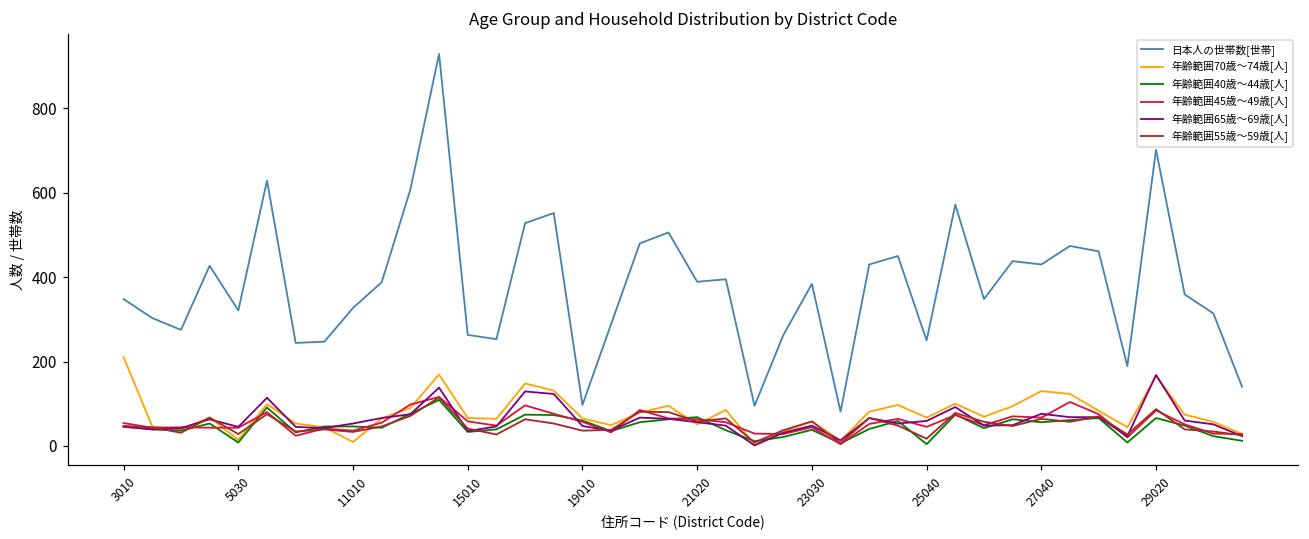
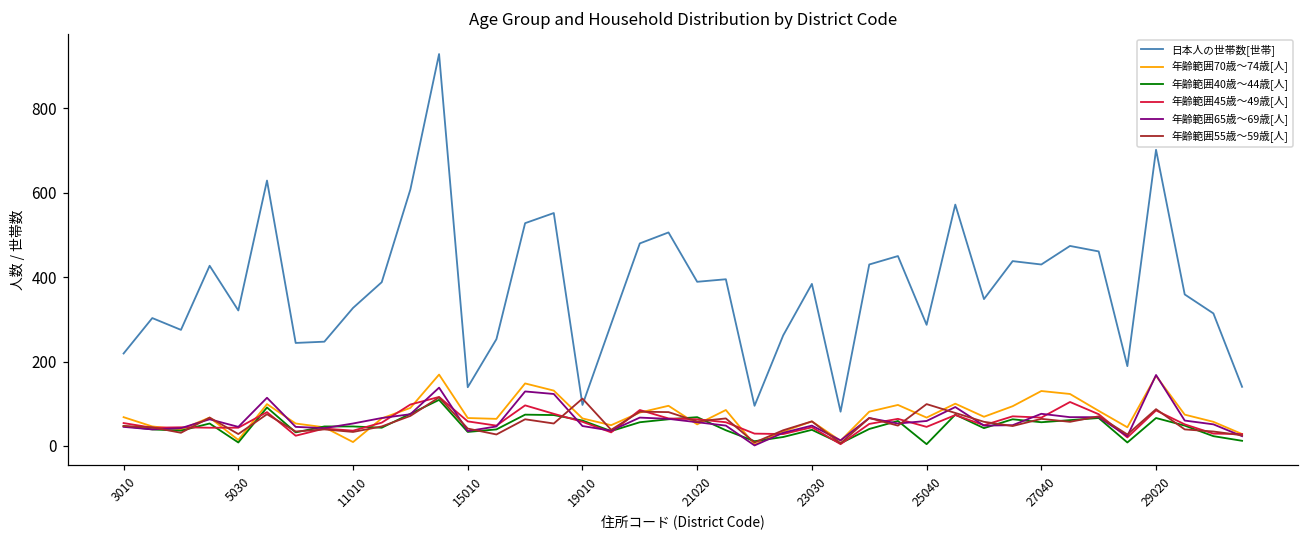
  {
    "日本人の世帯数[世帯]": {
-     "3010": 350,
+     "3010": 220,
      "5030": 320,
      "11010": 330,
-     "15010": 260,
+     "15010": 140,
      "19010": 100,
      "21020": 390,
      "23030": 380,
-     "25040": 250,
+     "25040": 290,
      "27040": 430
    },
    "年齢範囲70歳～74歳[人]": {
-     "3010": 210,
+     "3010": 70,
      "11010": 10,
      "15010": 70,
      "25040": 70,
      "27040": 130
    },
    "年齢範囲40歳～44歳[人]": {
      "11010": 50,
      "25040": 0,
      "27040": 60,
      "29020": 70
    },
    "年齢範囲45歳～49歳[人]": {
      "3010": 50,
      "15010": 60,
      "25040": 50
    },
    "年齢範囲65歳～69歳[人]": {
      "11010": 50,
      "19010": 50,
      "25040": 60,
      "27040": 80
    },
    "年齢範囲55歳～59歳[人]": {
      "5030": 30,
-     "19010": 40,
-     "25040": 20
+     "19010": 110,
+     "25040": 100
    }
  }
